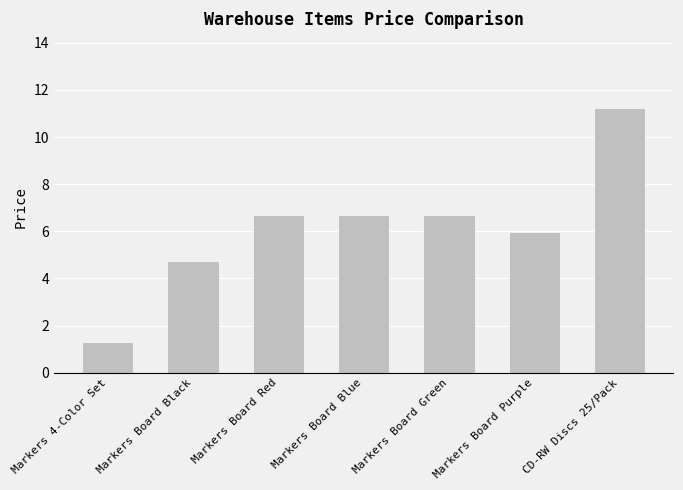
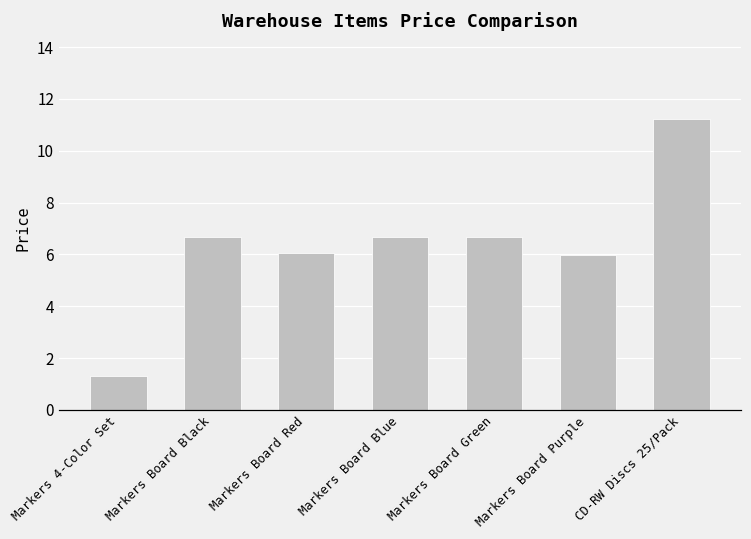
  {
    "Markers 4-Color Set": 1.3,
-   "Markers Board Black": 4.7,
-   "Markers Board Red": 6.7,
+   "Markers Board Black": 6.7,
+   "Markers Board Red": 6.0,
    "Markers Board Blue": 6.7,
    "Markers Board Green": 6.7,
    "Markers Board Purple": 6.0,
    "CD-RW Discs 25/Pack": 11.2
  }
